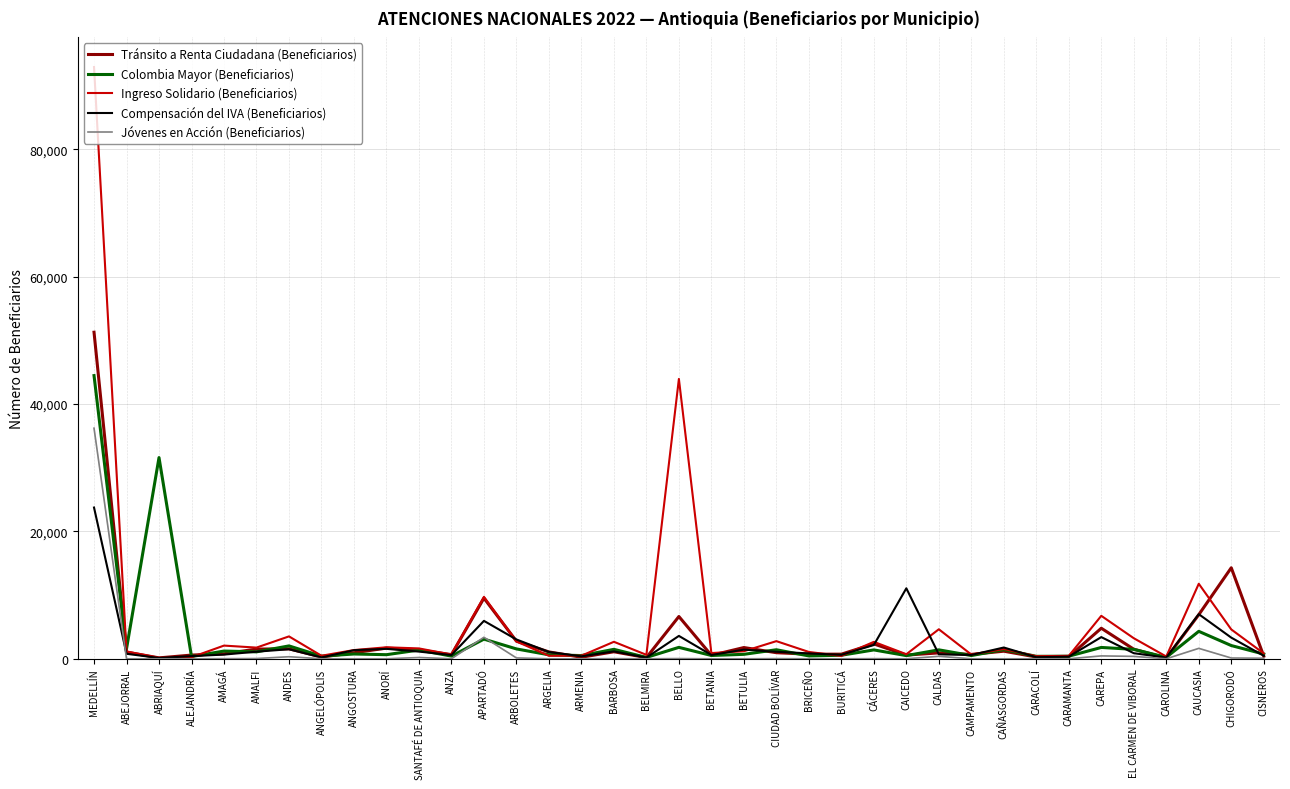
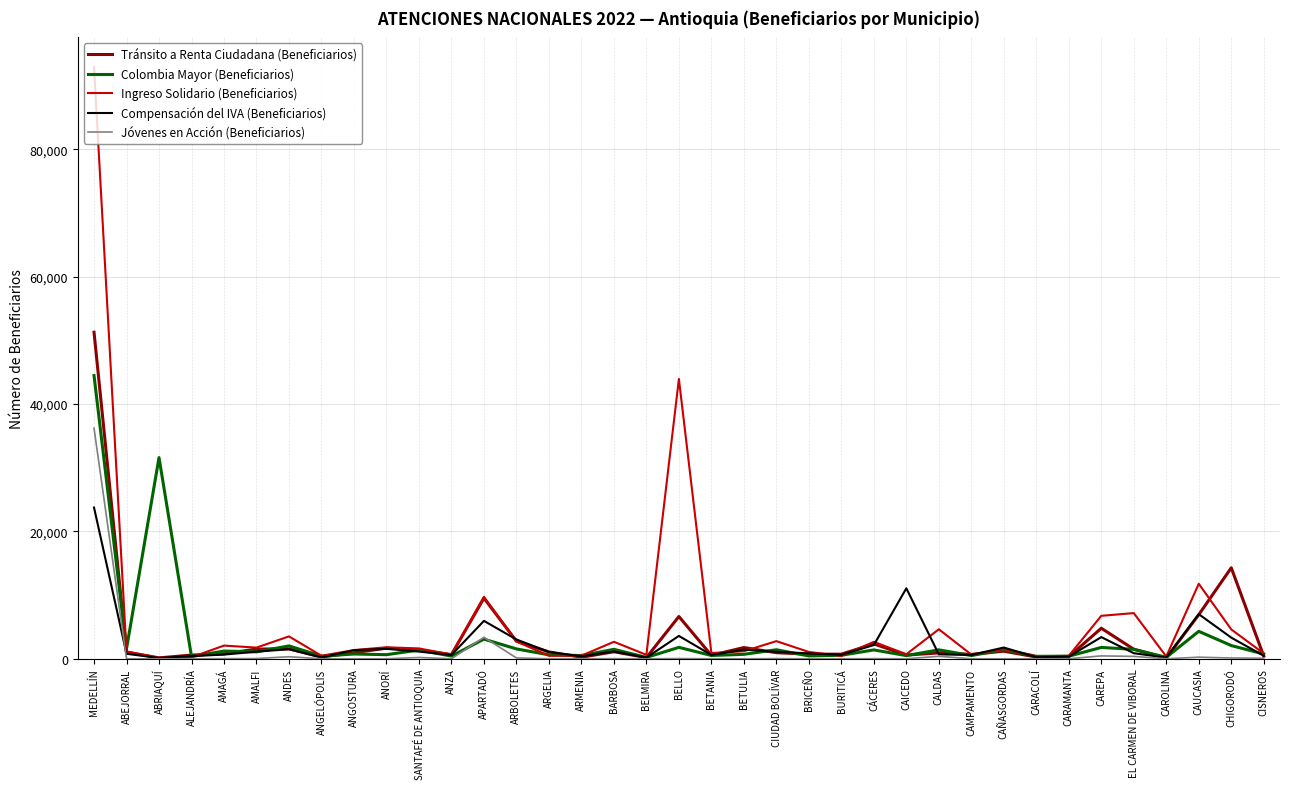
  {
    "Tránsito a Renta Ciudadana (Beneficiarios)": {
      "MEDELLÍN": "51,000",
      "BELLO": "7,000",
      "CAREPA": "5,000",
      "CHIGORODÓ": "14,000"
    },
    "Colombia Mayor (Beneficiarios)": {
      "MEDELLÍN": "44,000",
      "ABEJORRAL": "2,000",
      "ABRIAQUÍ": "32,000",
      "AMAGÁ": "1,000",
      "ANDES": "2,000",
      "ANORÍ": "1,000",
      "ARBOLETES": "2,000",
      "BELLO": "2,000",
      "BETULIA": "1,000",
      "CÁCERES": "1,000",
      "CALDAS": "1,000",
      "CAREPA": "2,000",
      "CAUCASIA": "4,000",
      "CHIGORODÓ": "2,000"
    },
    "Ingreso Solidario (Beneficiarios)": {
      "AMAGÁ": "2,000",
      "ANDES": "4,000",
      "BARBOSA": "3,000",
      "BELMIRA": "1,000",
      "BELLO": "44,000",
      "CIUDAD BOLÍVAR": "3,000",
      "CALDAS": "5,000",
      "CAREPA": "7,000",
-     "EL CARMEN DE VIBORAL": "3,000",
+     "EL CARMEN DE VIBORAL": "7,000",
      "CAUCASIA": "12,000",
      "CHIGORODÓ": "5,000"
    },
    "Compensación del IVA (Beneficiarios)": {
      "MEDELLÍN": "24,000",
      "APARTADÓ": "6,000",
      "BELLO": "4,000",
      "CAICEDO": "11,000",
      "CAREPA": "3,000",
      "EL CARMEN DE VIBORAL": "1,000",
      "CHIGORODÓ": "3,000"
    },
    "Jóvenes en Acción (Beneficiarios)": {
      "MEDELLÍN": "36,000",
      "ABEJORRAL": "0",
      "AMAGÁ": "0",
      "AMALFI": "0",
      "ANDES": "0",
      "ANGOSTURA": "0",
      "ANORÍ": "0",
      "SANTAFÉ DE ANTIOQUIA": "0",
      "ANZA": "0",
      "ARBOLETES": "0",
      "ARGELIA": "0",
      "BARBOSA": "0",
      "BELLO": "0",
      "BETANIA": "0",
      "BETULIA": "0",
      "CIUDAD BOLÍVAR": "0",
      "BRICEÑO": "0",
      "BURITICÁ": "0",
      "CÁCERES": "0",
      "CAICEDO": "0",
      "CAMPAMENTO": "0",
      "CAÑASGORDAS": "0",
      "CAREPA": "0",
      "EL CARMEN DE VIBORAL": "0",
-     "CAUCASIA": "2,000",
+     "CAUCASIA": "0",
      "CHIGORODÓ": "0"
    }
  }
